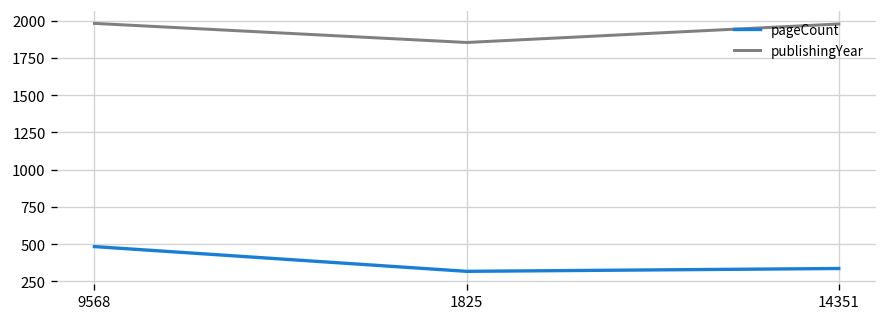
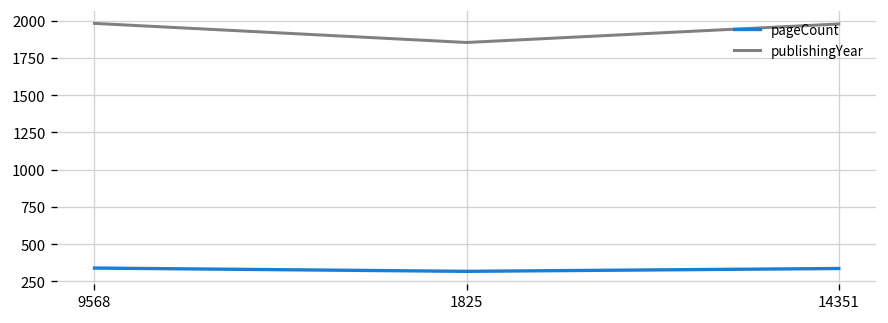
  {
    "pageCount": {
-     "9568": 480,
+     "9568": 340,
      "1825": 320,
      "14351": 340
    },
    "publishingYear": {
      "9568": 1980,
      "1825": 1850,
      "14351": 1980
    }
  }
